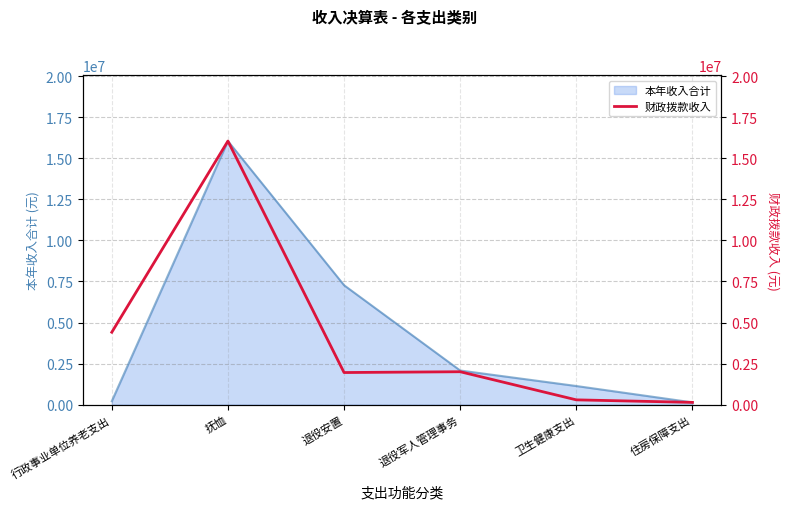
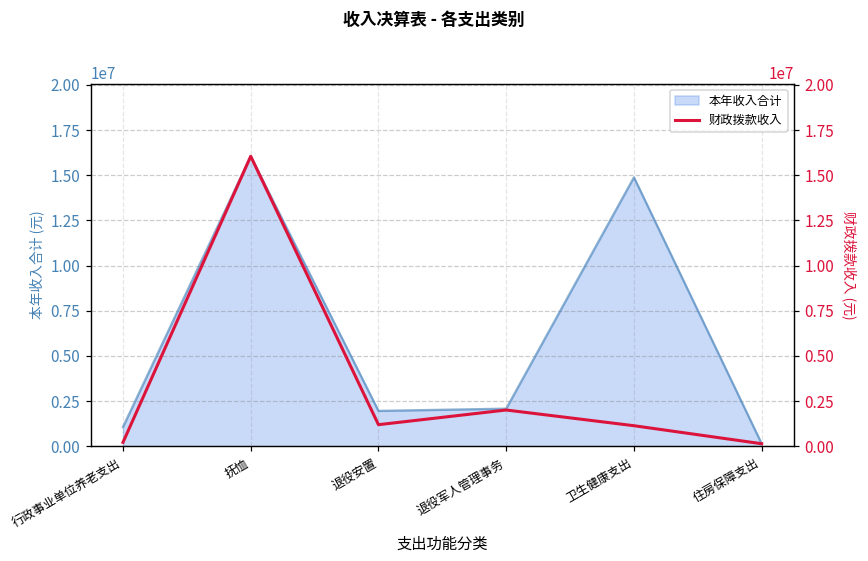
  {
    "本年收入合计": {
-     "行政事业单位养老支出": 200000,
+     "行政事业单位养老支出": 1100000,
      "抚恤": 16100000,
-     "退役安置": 7300000,
+     "退役安置": 2000000,
      "退役军人管理事务": 2100000,
-     "卫生健康支出": 1100000,
+     "卫生健康支出": 14900000,
      "住房保障支出": 100000
    },
    "财政拨款收入": {
-     "行政事业单位养老支出": 4400000,
+     "行政事业单位养老支出": 200000,
      "抚恤": 16100000,
-     "退役安置": 2000000,
+     "退役安置": 1200000,
      "退役军人管理事务": 2000000,
-     "卫生健康支出": 300000,
+     "卫生健康支出": 1100000,
      "住房保障支出": 100000
    }
  }
